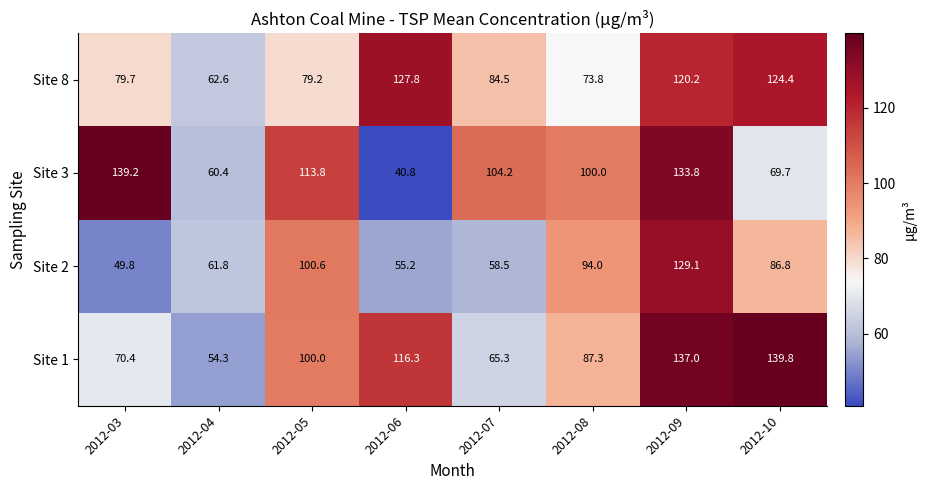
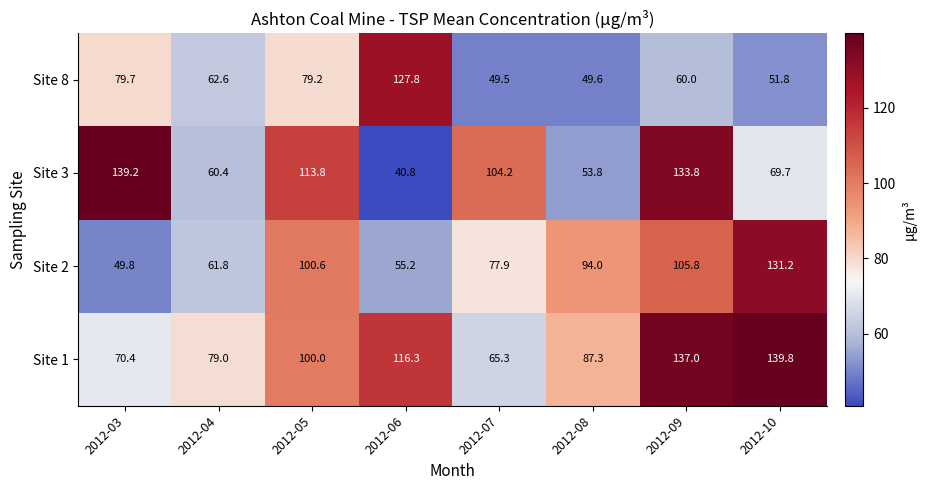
  {
    "Site 8": {
      "2012-03": 79.7,
      "2012-04": 62.6,
      "2012-05": 79.2,
      "2012-06": 127.8,
-     "2012-07": 84.5,
-     "2012-08": 73.8,
-     "2012-09": 120.2,
-     "2012-10": 124.4
+     "2012-07": 49.5,
+     "2012-08": 49.6,
+     "2012-09": 60.0,
+     "2012-10": 51.8
    },
    "Site 3": {
      "2012-03": 139.2,
      "2012-04": 60.4,
      "2012-05": 113.8,
      "2012-06": 40.8,
      "2012-07": 104.2,
-     "2012-08": 100.0,
+     "2012-08": 53.8,
      "2012-09": 133.8,
      "2012-10": 69.7
    },
    "Site 2": {
      "2012-03": 49.8,
      "2012-04": 61.8,
      "2012-05": 100.6,
      "2012-06": 55.2,
-     "2012-07": 58.5,
+     "2012-07": 77.9,
      "2012-08": 94.0,
-     "2012-09": 129.1,
-     "2012-10": 86.8
+     "2012-09": 105.8,
+     "2012-10": 131.2
    },
    "Site 1": {
      "2012-03": 70.4,
-     "2012-04": 54.3,
+     "2012-04": 79.0,
      "2012-05": 100.0,
      "2012-06": 116.3,
      "2012-07": 65.3,
      "2012-08": 87.3,
      "2012-09": 137.0,
      "2012-10": 139.8
    }
  }
